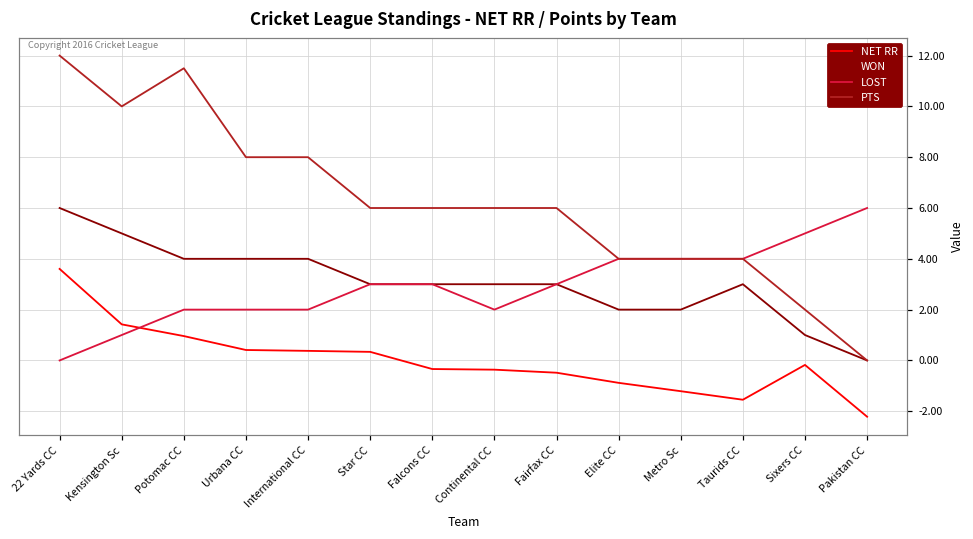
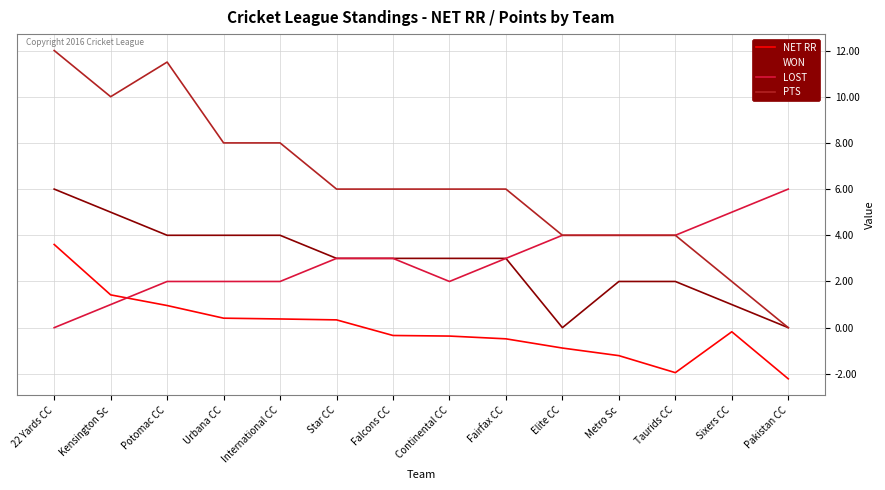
  {
    "NET RR": {
      "22 Yards CC": 3.6,
      "Kensington Sc": 1.4,
      "Potomac CC": 1.0,
      "Urbana CC": 0.4,
      "International CC": 0.4,
      "Star CC": 0.3,
      "Falcons CC": -0.3,
      "Continental CC": -0.4,
      "Fairfax CC": -0.5,
      "Elite CC": -0.9,
      "Metro Sc": -1.2,
-     "Taurids CC": -1.5,
+     "Taurids CC": -1.9,
      "Sixers CC": -0.2,
      "Pakistan CC": -2.2
    },
    "WON": {
      "22 Yards CC": 6,
      "Kensington Sc": 5,
      "Potomac CC": 4,
      "Urbana CC": 4,
      "International CC": 4,
      "Continental CC": 3,
-     "Elite CC": 2,
+     "Elite CC": 0,
      "Metro Sc": 2,
-     "Taurids CC": 3,
+     "Taurids CC": 2,
      "Sixers CC": 1
    }
  }
